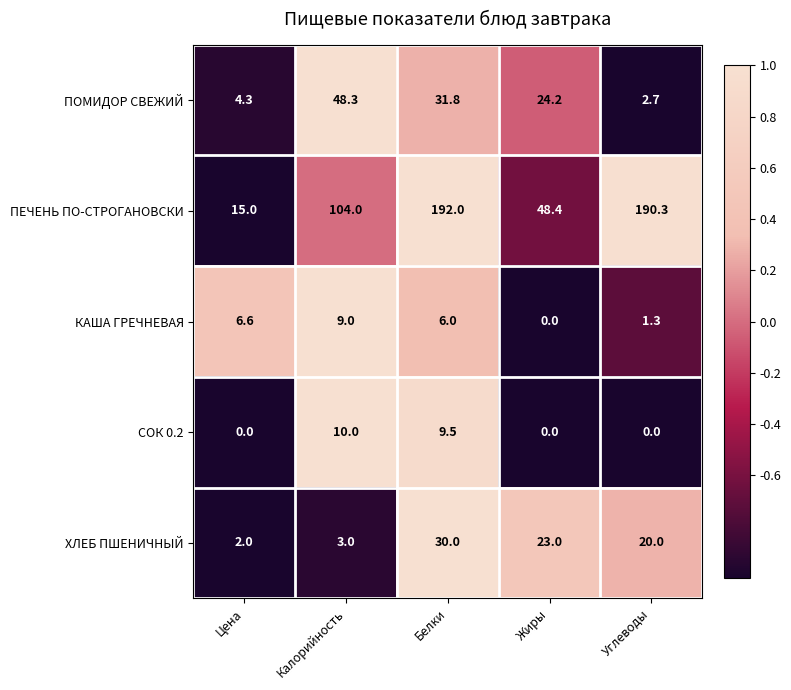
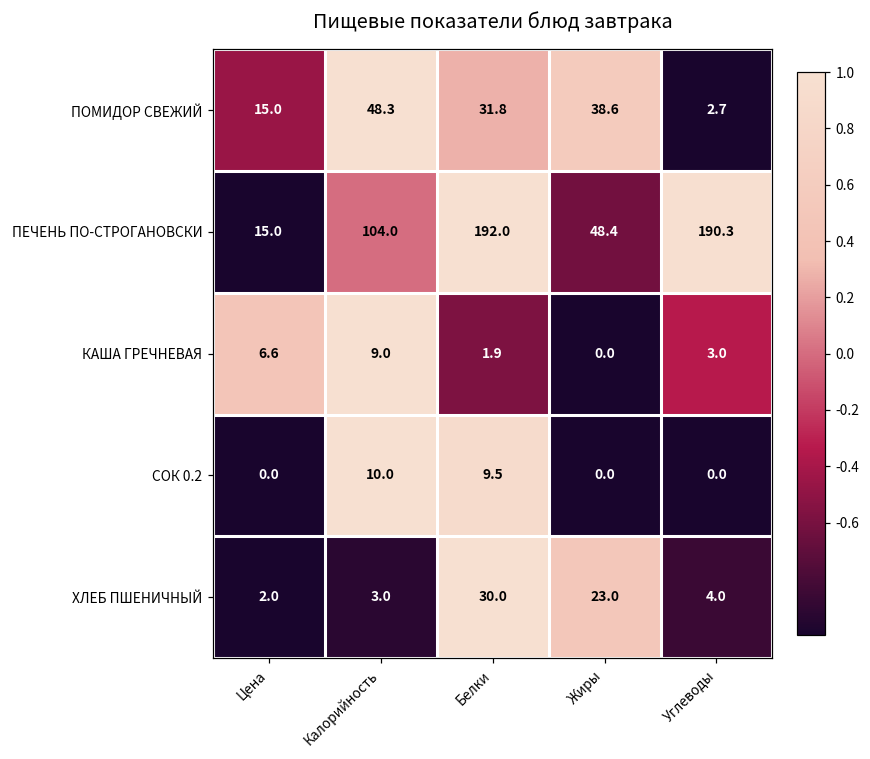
  {
    "ПОМИДОР СВЕЖИЙ": {
-     "Цена": 4.3,
+     "Цена": 15.0,
      "Калорийность": 48.3,
      "Белки": 31.8,
-     "Жиры": 24.2,
+     "Жиры": 38.6,
      "Углеводы": 2.7
    },
    "ПЕЧЕНЬ ПО-СТРОГАНОВСКИ": {
      "Цена": 15.0,
      "Калорийность": 104.0,
      "Белки": 192.0,
      "Жиры": 48.4,
      "Углеводы": 190.3
    },
    "КАША ГРЕЧНЕВАЯ": {
      "Цена": 6.6,
      "Калорийность": 9.0,
-     "Белки": 6.0,
+     "Белки": 1.9,
      "Жиры": 0.0,
-     "Углеводы": 1.3
+     "Углеводы": 3.0
    },
    "СОК 0.2": {
      "Цена": 0.0,
      "Калорийность": 10.0,
      "Белки": 9.5,
      "Жиры": 0.0,
      "Углеводы": 0.0
    },
    "ХЛЕБ ПШЕНИЧНЫЙ": {
      "Цена": 2.0,
      "Калорийность": 3.0,
      "Белки": 30.0,
      "Жиры": 23.0,
-     "Углеводы": 20.0
+     "Углеводы": 4.0
    }
  }
